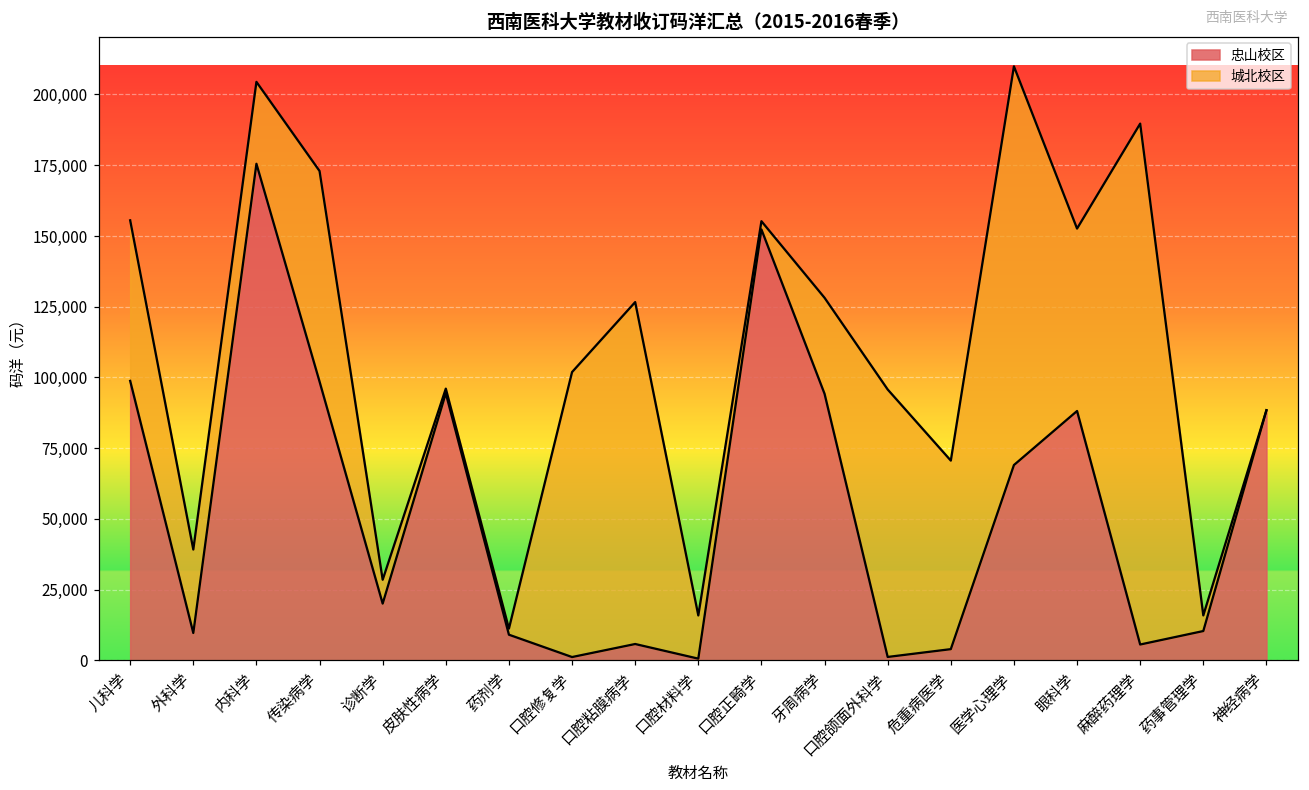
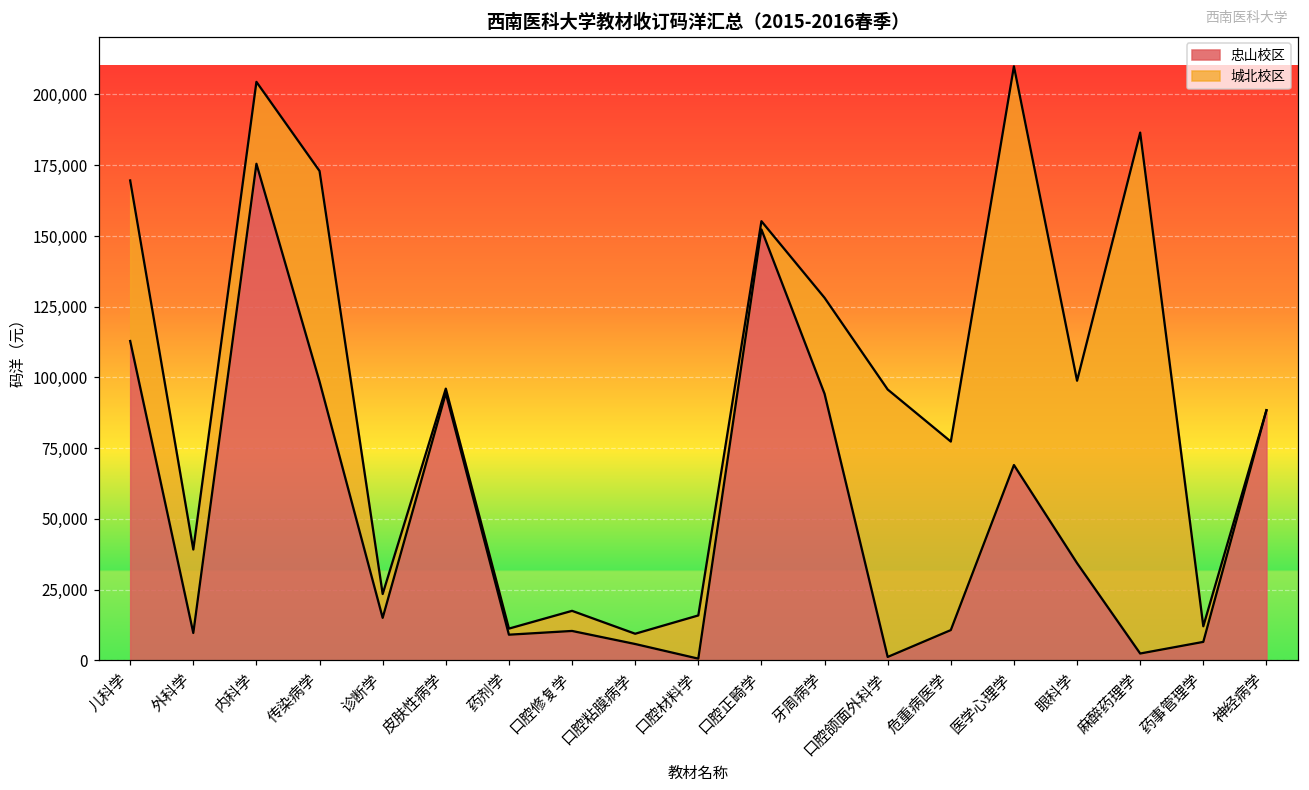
  {
    "忠山校区": {
-     "儿科学": "99,000",
+     "儿科学": "113,000",
      "外科学": "10,000",
      "内科学": "175,000",
      "传染病学": "99,000",
-     "诊断学": "20,000",
+     "诊断学": "15,000",
      "皮肤性病学": "94,000",
      "药剂学": "9,000",
-     "口腔修复学": "1,000",
+     "口腔修复学": "10,000",
      "口腔粘膜病学": "6,000",
      "口腔材料学": "1,000",
      "口腔正畸学": "152,000",
      "牙周病学": "94,000",
      "口腔颌面外科学": "1,000",
-     "危重病医学": "4,000",
+     "危重病医学": "11,000",
      "医学心理学": "69,000",
-     "眼科学": "88,000",
-     "麻醉药理学": "6,000",
-     "药事管理学": "10,000"
+     "眼科学": "34,000",
+     "麻醉药理学": "2,000",
+     "药事管理学": "7,000"
    },
    "城北校区": {
      "儿科学": "57,000",
      "外科学": "29,000",
      "内科学": "29,000",
      "传染病学": "74,000",
      "诊断学": "8,000",
      "皮肤性病学": "2,000",
      "药剂学": "2,000",
-     "口腔修复学": "101,000",
-     "口腔粘膜病学": "121,000",
+     "口腔修复学": "7,000",
+     "口腔粘膜病学": "4,000",
      "口腔材料学": "15,000",
      "口腔正畸学": "3,000",
      "牙周病学": "34,000",
      "口腔颌面外科学": "95,000",
      "危重病医学": "67,000",
      "医学心理学": "141,000",
      "眼科学": "64,000",
      "麻醉药理学": "184,000",
      "药事管理学": "6,000"
    }
  }
